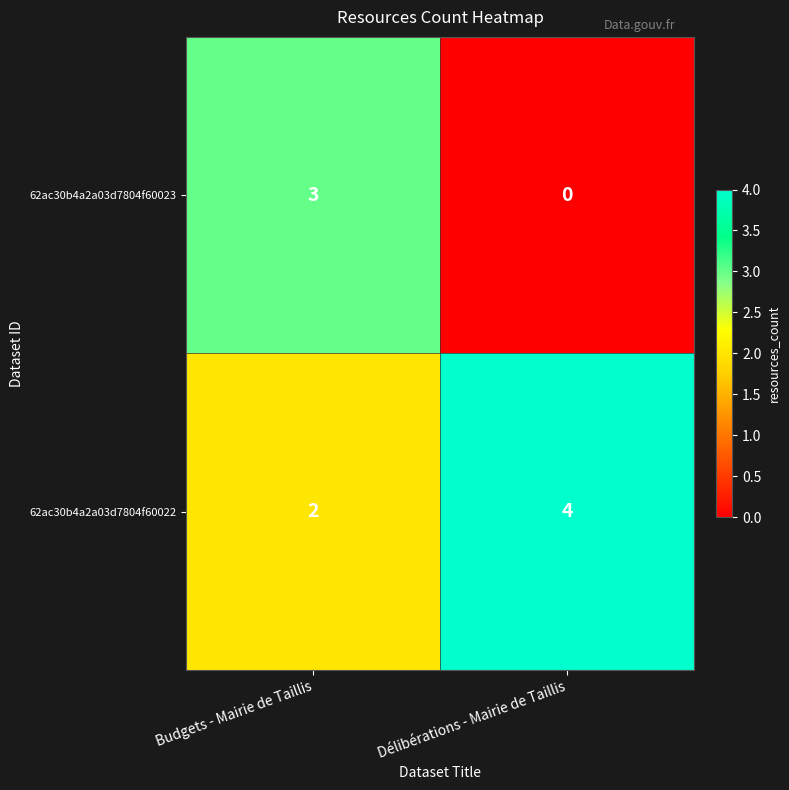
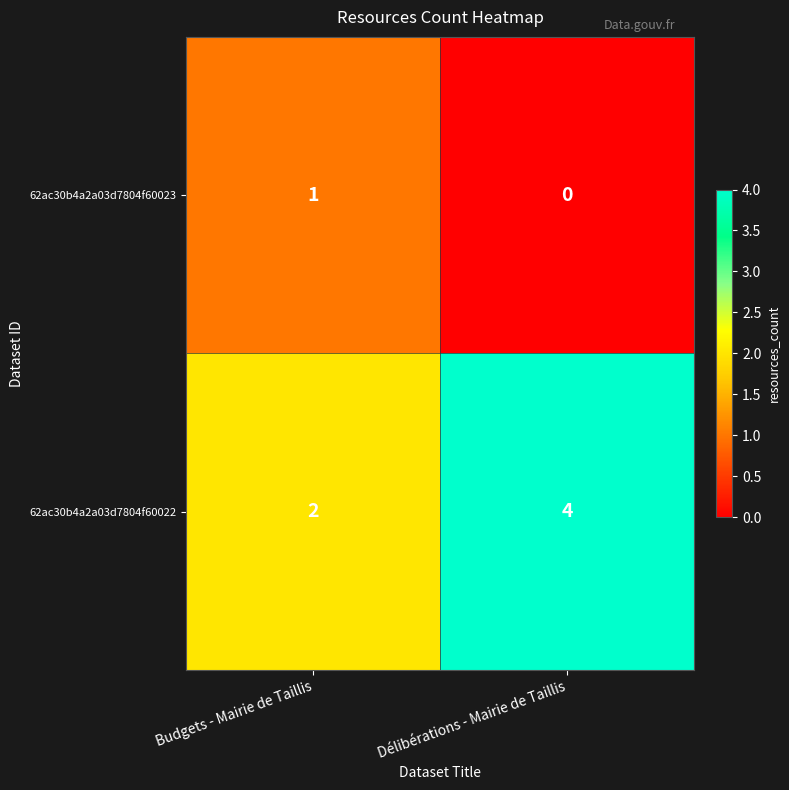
  {
    "62ac30b4a2a03d7804f60023": {
-     "Budgets - Mairie de Taillis": 3,
+     "Budgets - Mairie de Taillis": 1,
      "Délibérations - Mairie de Taillis": 0
    },
    "62ac30b4a2a03d7804f60022": {
      "Budgets - Mairie de Taillis": 2,
      "Délibérations - Mairie de Taillis": 4
    }
  }
